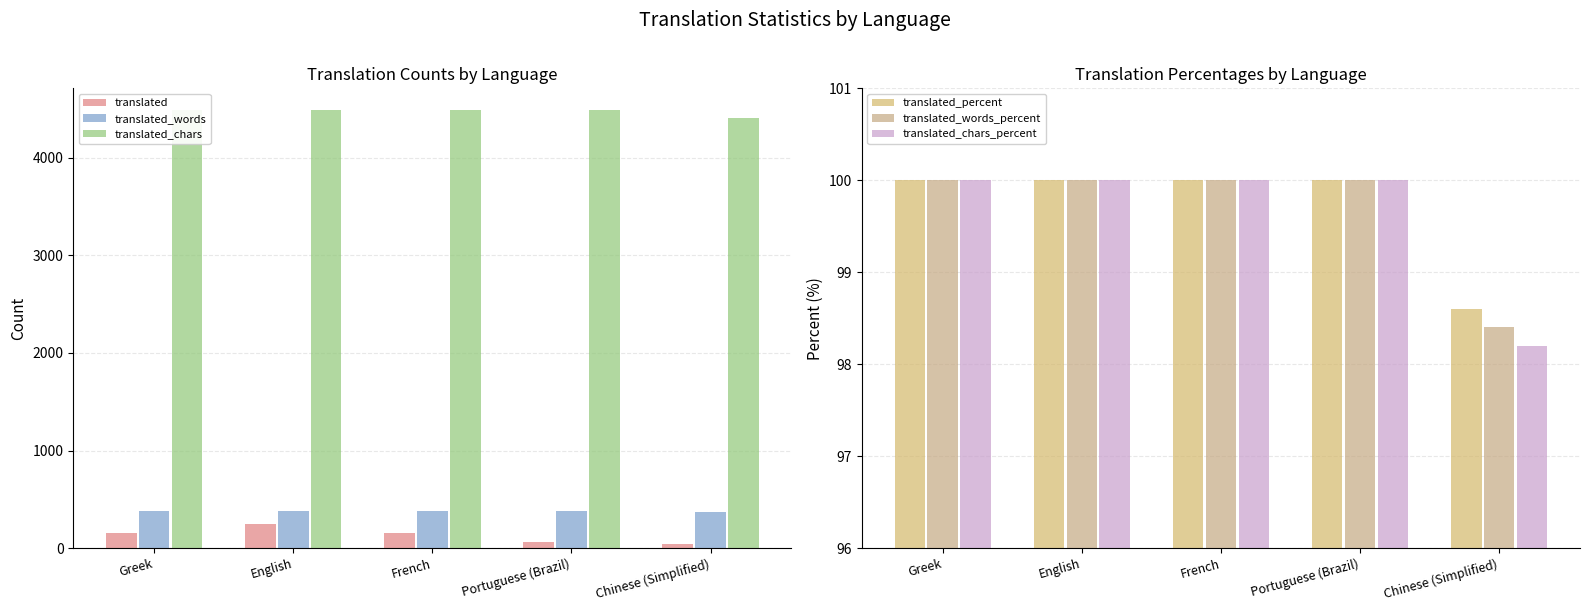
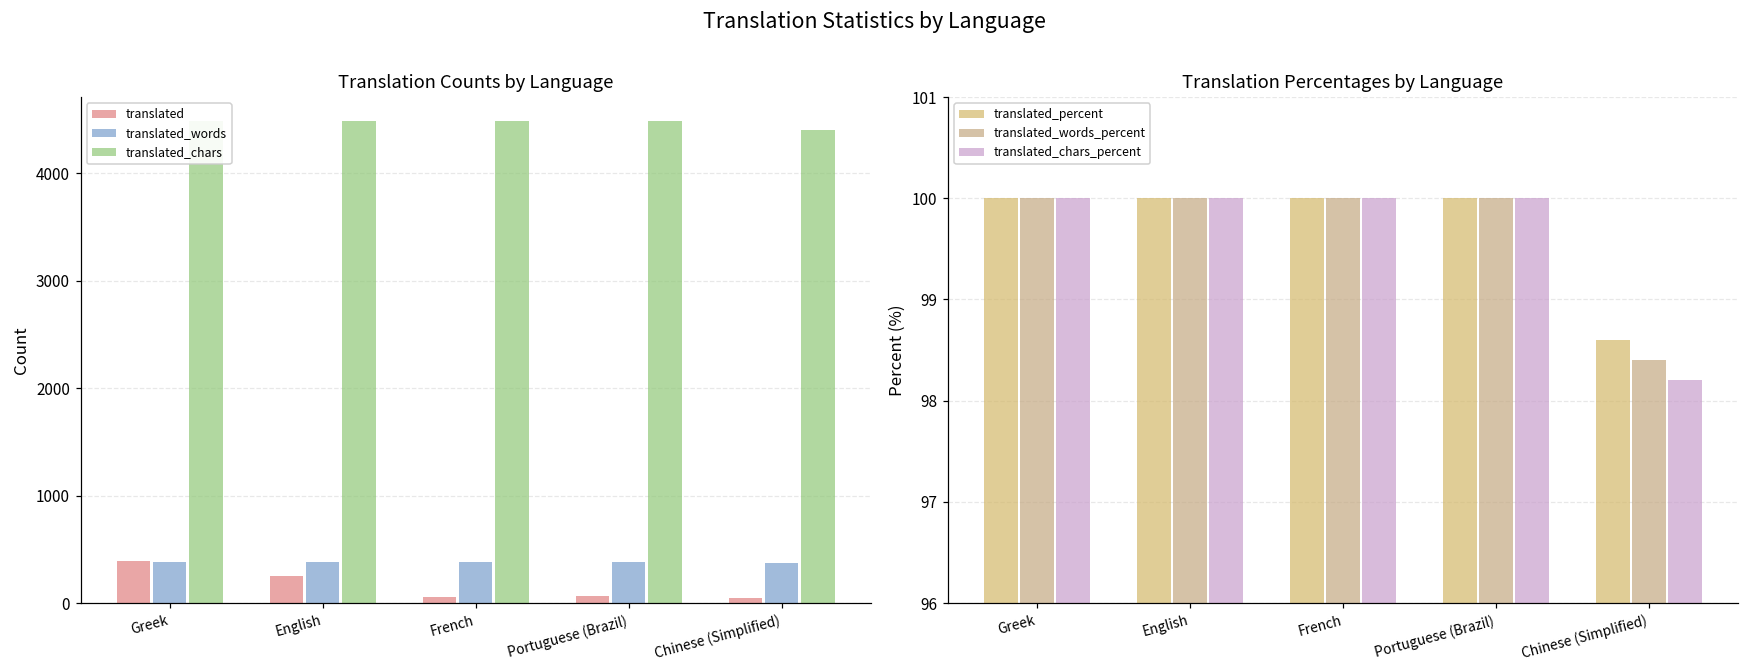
  {
    "Translation Counts by Language": {
      "translated": {
-       "Greek": 200,
+       "Greek": 400,
        "English": 300,
-       "French": 200,
+       "French": 100,
        "Portuguese (Brazil)": 100,
        "Chinese (Simplified)": 0
      },
      "translated_words": {
        "Greek": 400,
        "English": 400,
        "French": 400,
        "Portuguese (Brazil)": 400,
        "Chinese (Simplified)": 400
      },
      "translated_chars": {
        "English": 4500,
        "French": 4500,
        "Portuguese (Brazil)": 4500,
        "Chinese (Simplified)": 4400
      }
    },
    "Translation Percentages by Language": {
      "translated_chars_percent": {
        "Greek": 100.0,
        "English": 100.0,
        "French": 100.0,
        "Portuguese (Brazil)": 100.0,
        "Chinese (Simplified)": 98.2
      }
    }
  }
